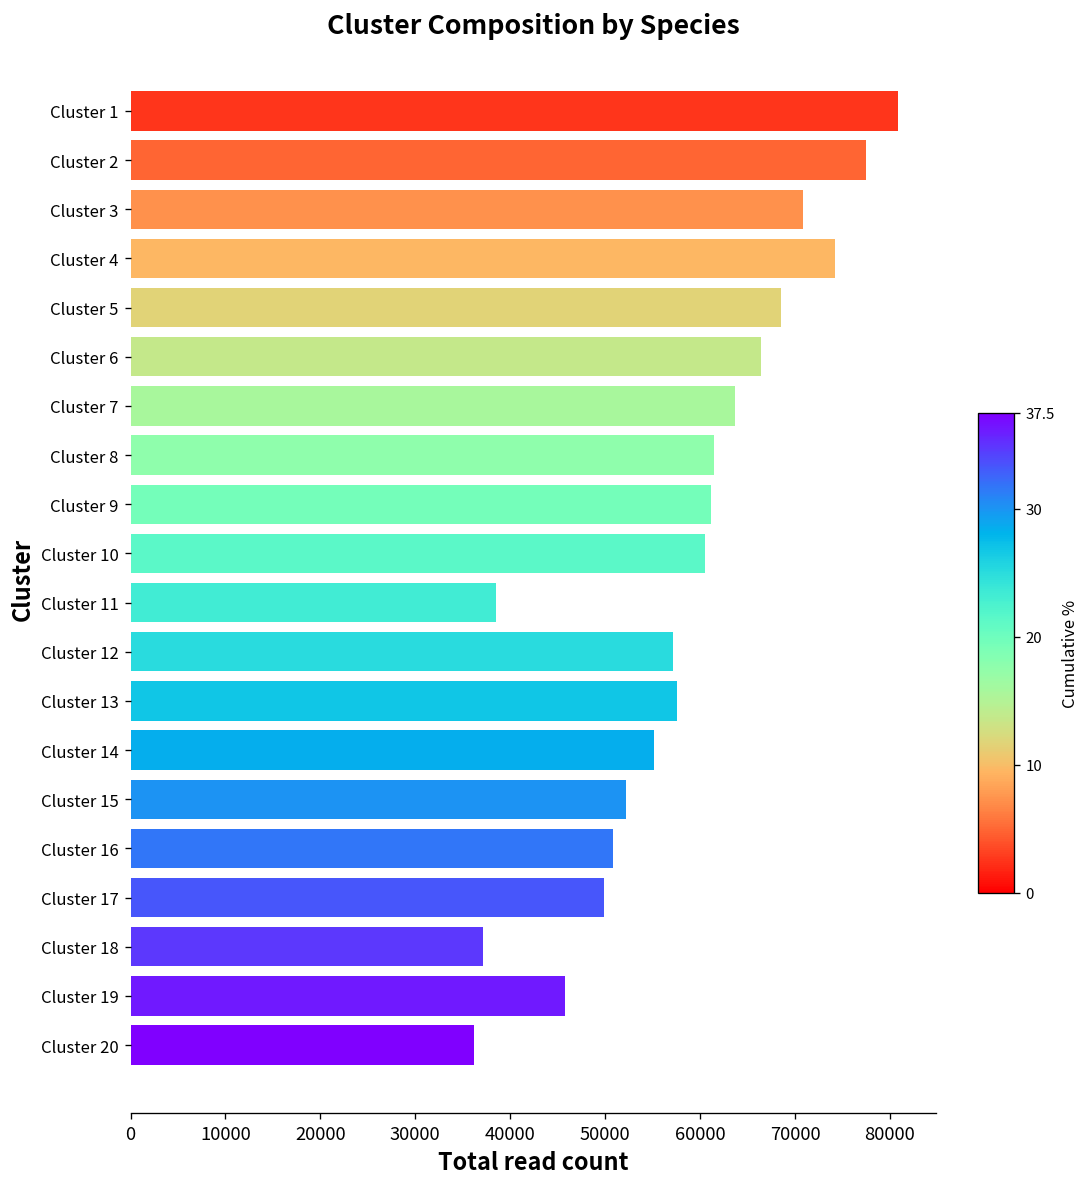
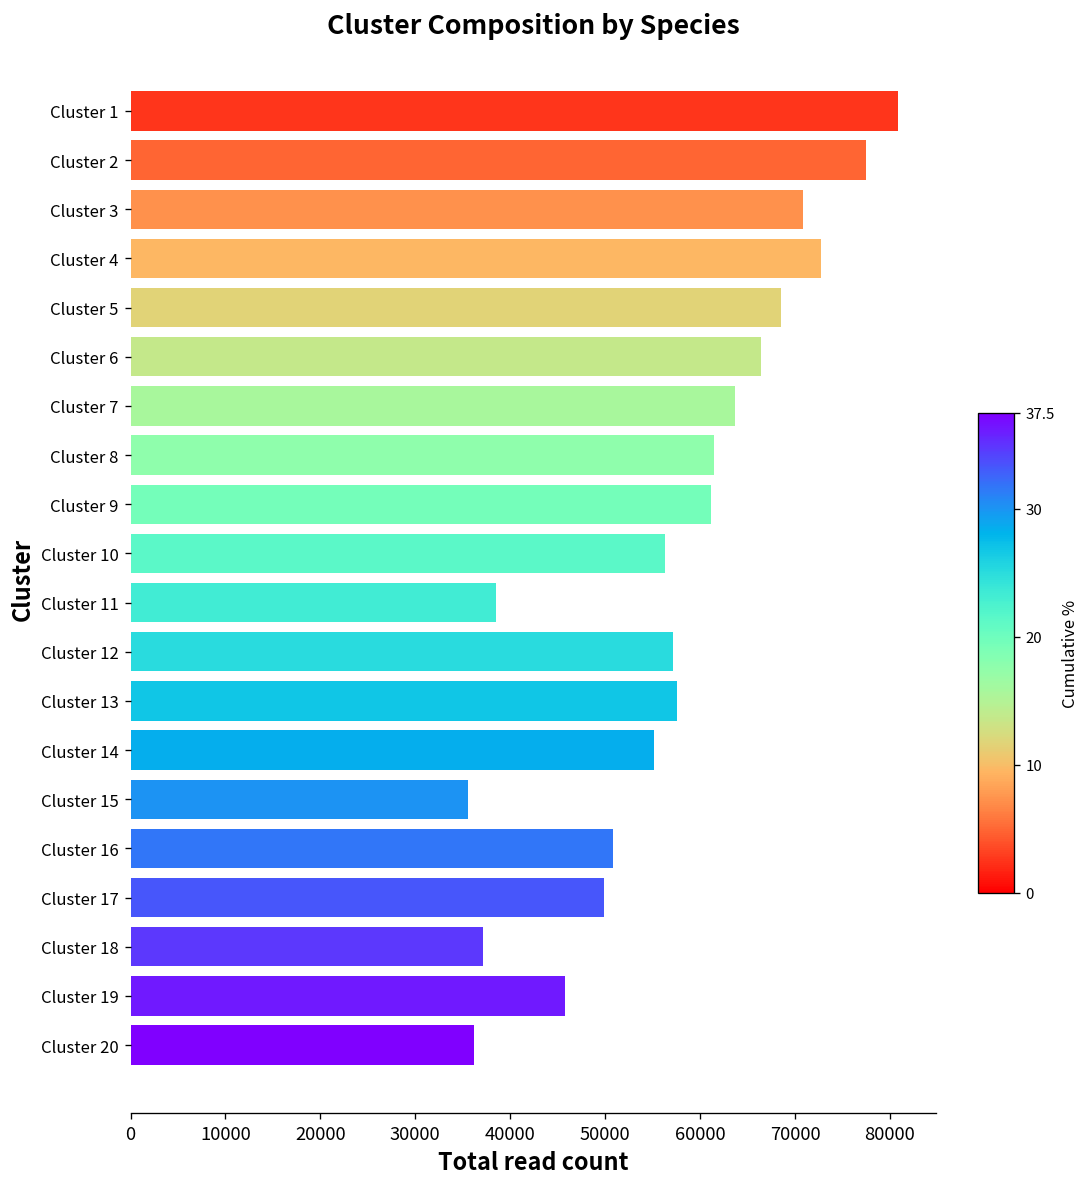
  {
    "Cluster 1": 81000,
    "Cluster 2": 77000,
    "Cluster 3": 71000,
-   "Cluster 4": 74000,
+   "Cluster 4": 73000,
    "Cluster 5": 69000,
    "Cluster 6": 66000,
    "Cluster 7": 64000,
    "Cluster 8": 61000,
    "Cluster 9": 61000,
-   "Cluster 10": 61000,
+   "Cluster 10": 56000,
    "Cluster 11": 38000,
    "Cluster 12": 57000,
    "Cluster 13": 58000,
    "Cluster 14": 55000,
-   "Cluster 15": 52000,
+   "Cluster 15": 36000,
    "Cluster 16": 51000,
    "Cluster 17": 50000,
    "Cluster 18": 37000,
    "Cluster 19": 46000,
    "Cluster 20": 36000
  }
